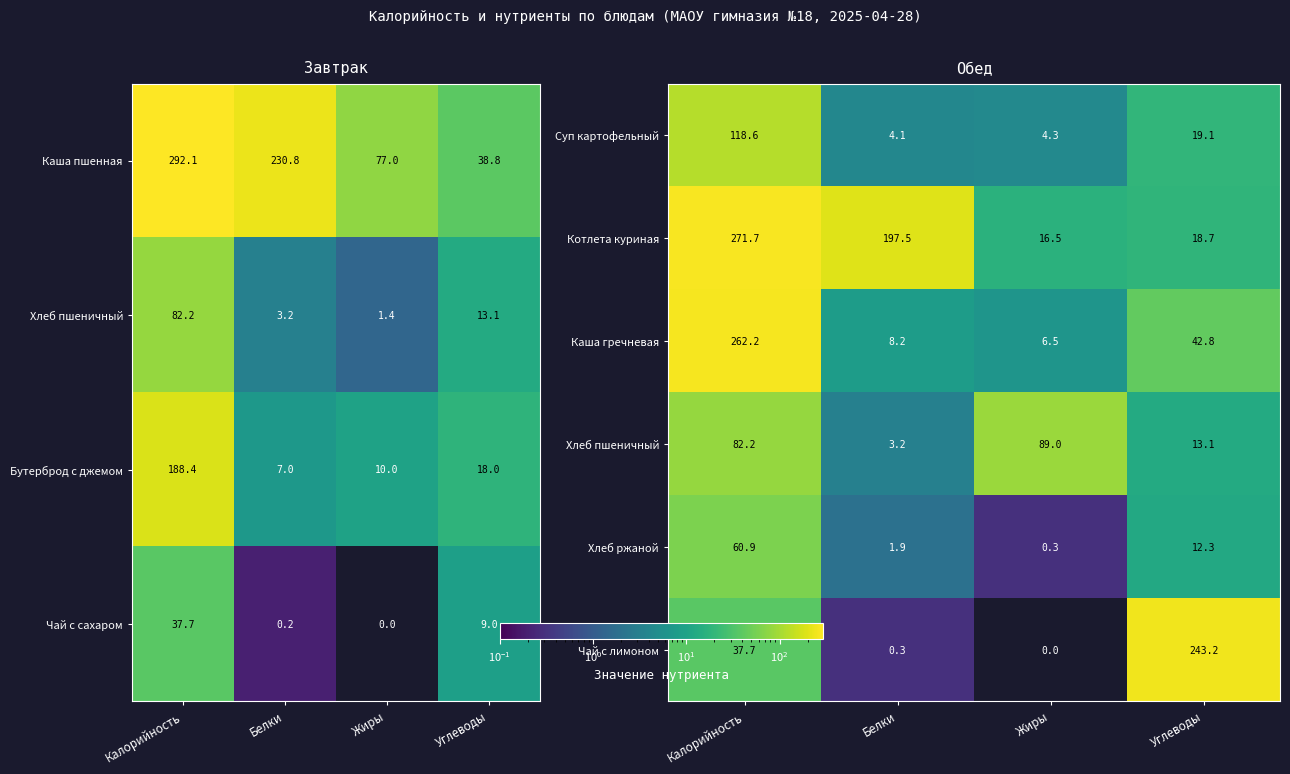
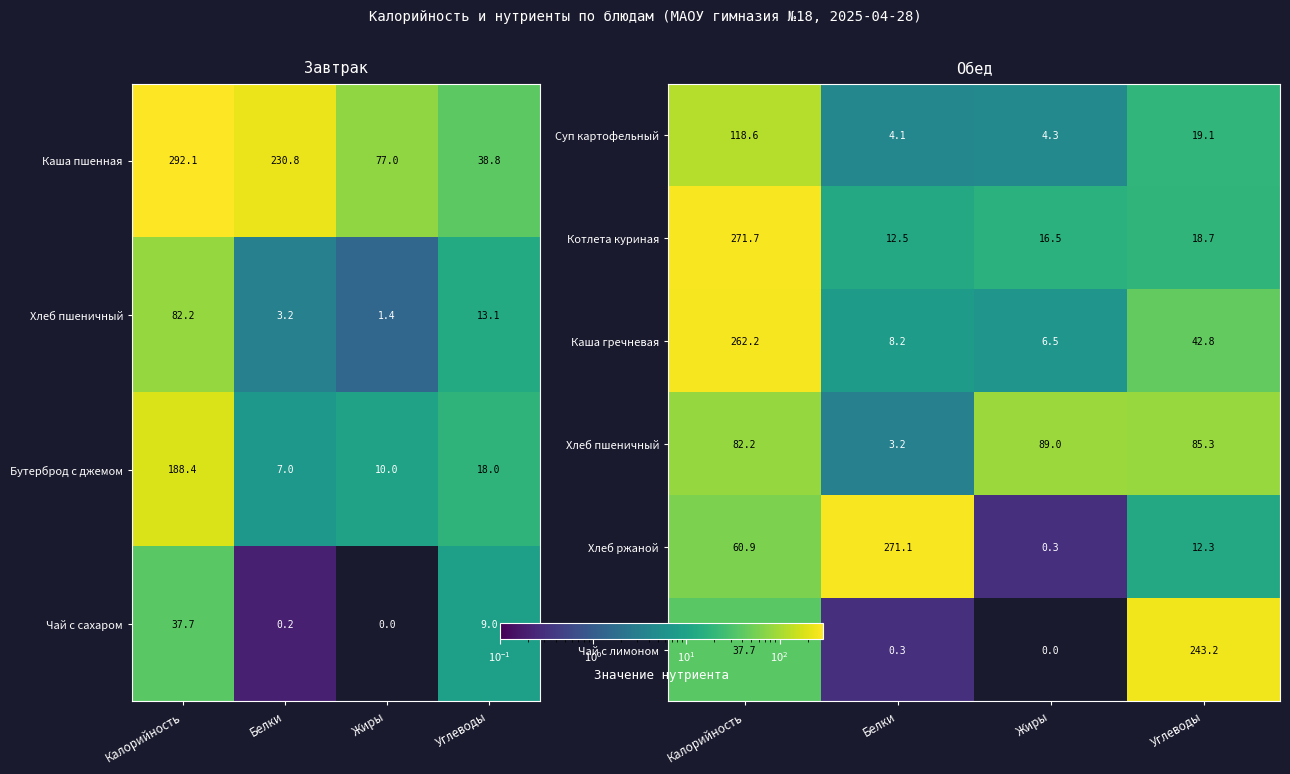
  {
    "Завтрак": {
      "Каша пшенная": {
        "Белки": 230.8,
        "Жиры": 77.0,
        "Углеводы": 38.8
      },
      "Хлеб пшеничный": {
        "Белки": 3.2,
        "Жиры": 1.4,
        "Углеводы": 13.1
      },
      "Бутерброд с джемом": {
        "Белки": 7.0,
        "Жиры": 10.0,
        "Углеводы": 18.0
      },
      "Чай с сахаром": {
        "Белки": 0.2,
        "Жиры": 0.0,
        "Углеводы": 9.0
      }
    },
    "Обед": {
      "Суп картофельный": {
        "Белки": 4.1,
        "Жиры": 4.3,
        "Углеводы": 19.1
      },
      "Котлета куриная": {
-       "Белки": 197.5,
+       "Белки": 12.5,
        "Жиры": 16.5,
        "Углеводы": 18.7
      },
      "Каша гречневая": {
        "Белки": 8.2,
        "Жиры": 6.5,
        "Углеводы": 42.8
      },
      "Хлеб пшеничный": {
        "Белки": 3.2,
        "Жиры": 89.0,
-       "Углеводы": 13.1
+       "Углеводы": 85.3
      },
      "Хлеб ржаной": {
-       "Белки": 1.9,
+       "Белки": 271.1,
        "Жиры": 0.3,
        "Углеводы": 12.3
      },
      "Чай с лимоном": {
        "Белки": 0.3,
        "Жиры": 0.0,
        "Углеводы": 243.2
      }
    }
  }
